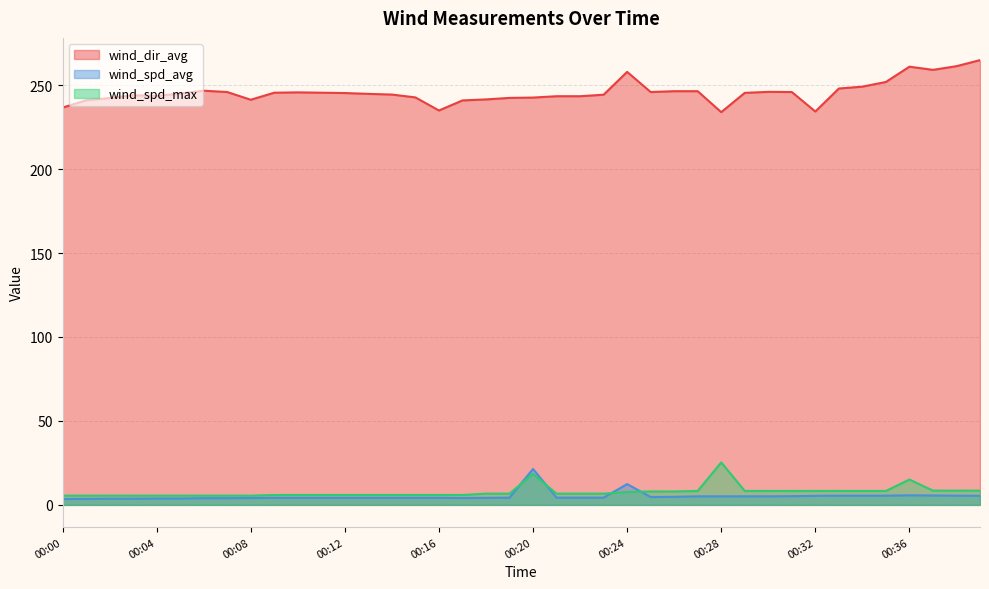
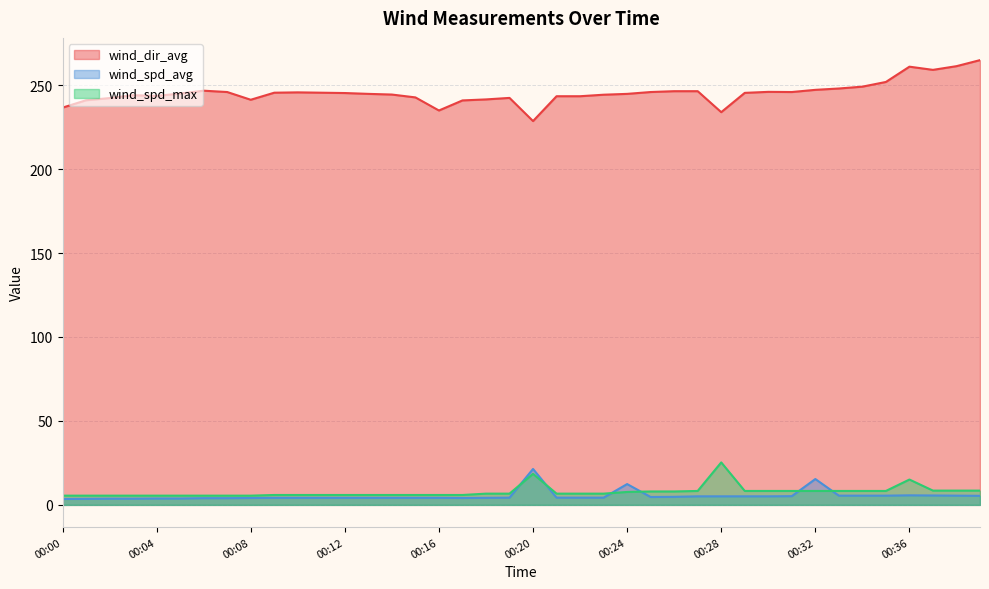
  {
    "wind_dir_avg": {
      "00:00": 237,
      "00:08": 241,
      "00:12": 245,
      "00:16": 235,
-     "00:20": 243,
-     "00:24": 258,
+     "00:20": 229,
+     "00:24": 245,
      "00:28": 234,
-     "00:32": 234,
+     "00:32": 247,
      "00:36": 261
    },
    "wind_spd_avg": {
      "00:00": 4,
      "00:04": 4,
      "00:12": 4,
      "00:16": 4,
      "00:20": 21,
      "00:24": 12,
      "00:28": 5,
-     "00:32": 5,
+     "00:32": 15,
      "00:36": 6
    },
    "wind_spd_max": {
      "00:00": 6,
      "00:04": 6,
      "00:12": 6,
      "00:16": 6,
      "00:20": 19,
      "00:24": 8,
      "00:28": 25,
      "00:32": 8,
      "00:36": 15
    }
  }
